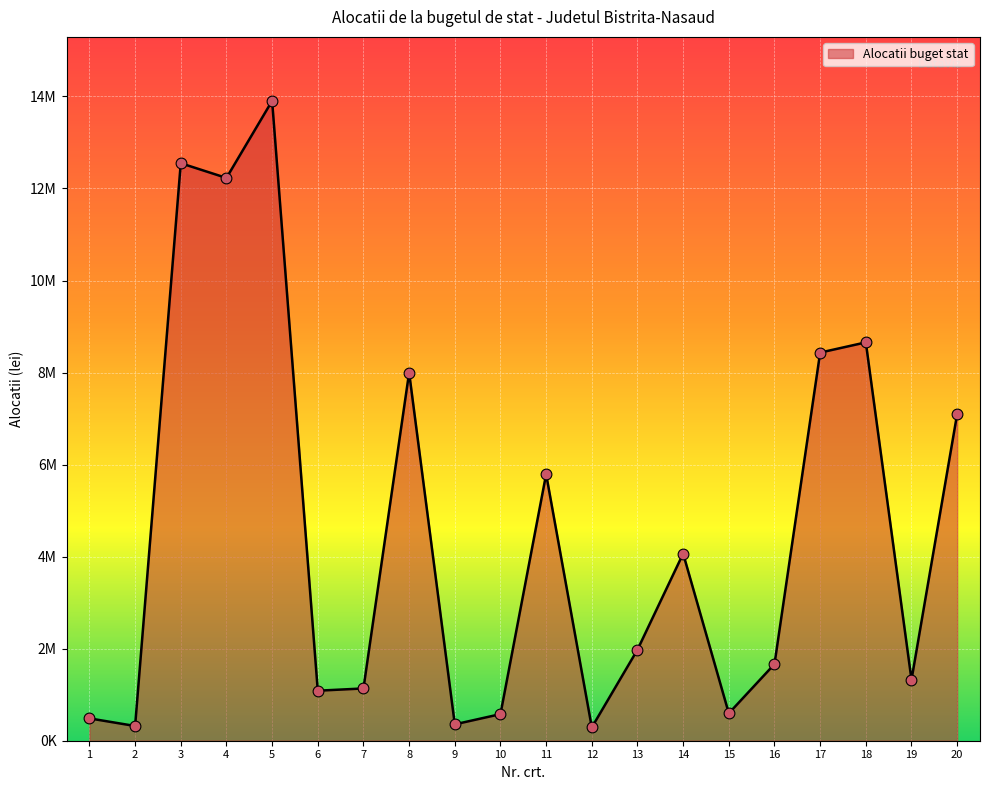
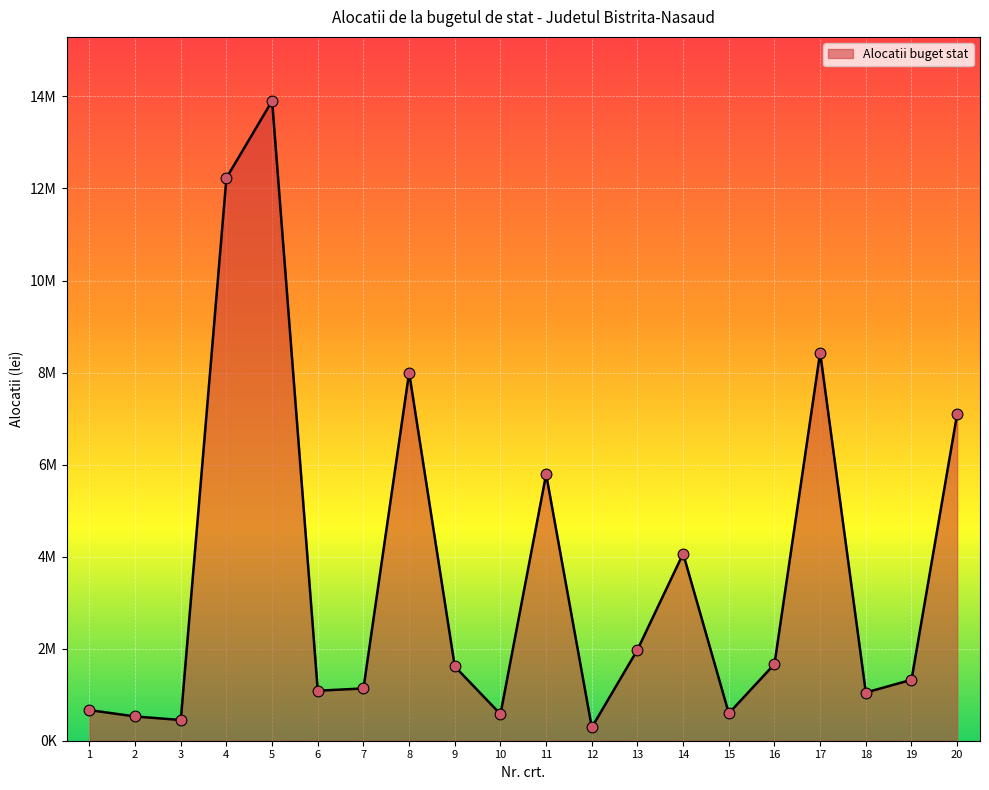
  {
-   "1": 500000,
-   "2": 300000,
-   "3": 12500000,
+   "1": 700000,
+   "2": 500000,
+   "3": 500000,
    "4": 12200000,
    "5": 13900000,
    "6": 1100000,
    "7": 1100000,
    "8": 8000000,
-   "9": 400000,
+   "9": 1600000,
    "10": 600000,
    "11": 5800000,
    "12": 300000,
    "13": 2000000,
    "14": 4100000,
    "15": 600000,
    "16": 1700000,
    "17": 8400000,
-   "18": 8700000,
+   "18": 1000000,
    "19": 1300000,
    "20": 7100000
  }
